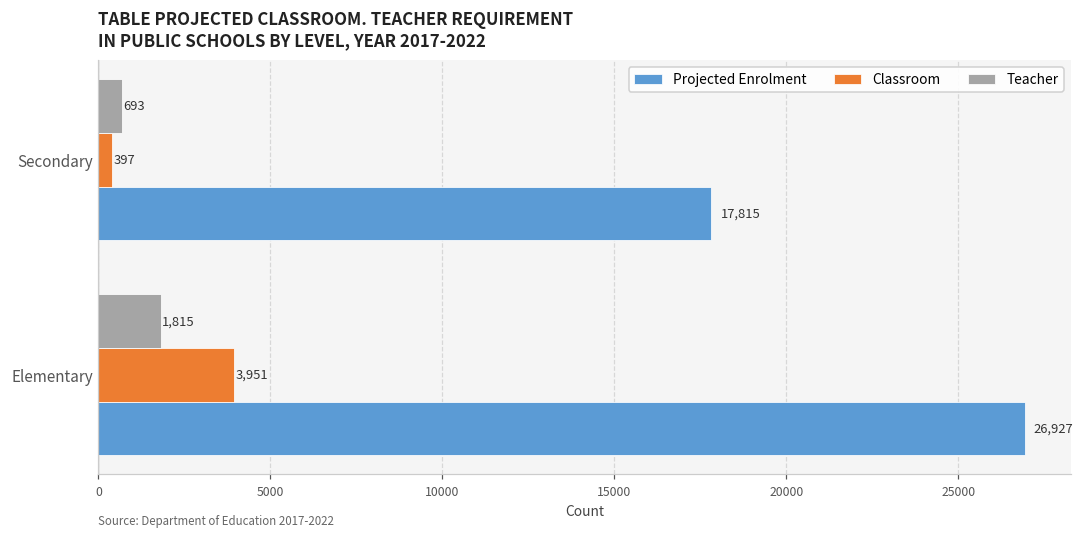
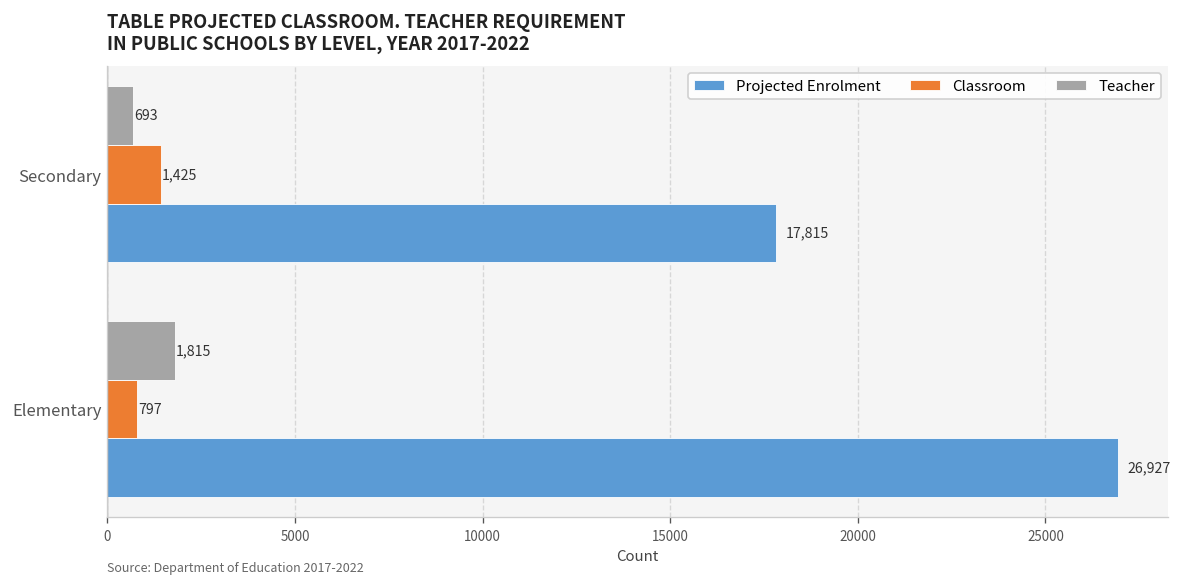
  {
    "Projected Enrolment": {
      "Secondary": "17,815",
      "Elementary": "26,927"
    },
    "Classroom": {
-     "Secondary": "397",
-     "Elementary": "3,951"
+     "Secondary": "1,425",
+     "Elementary": "797"
    },
    "Teacher": {
      "Secondary": "693",
      "Elementary": "1,815"
    }
  }
